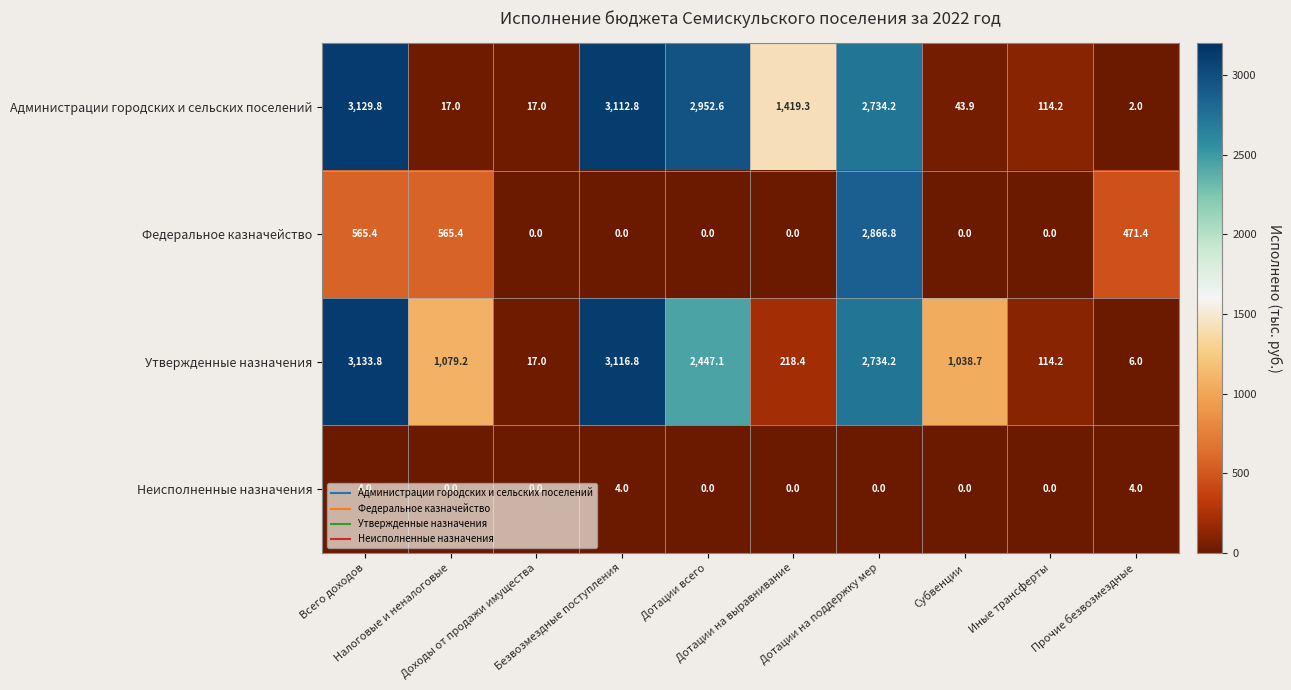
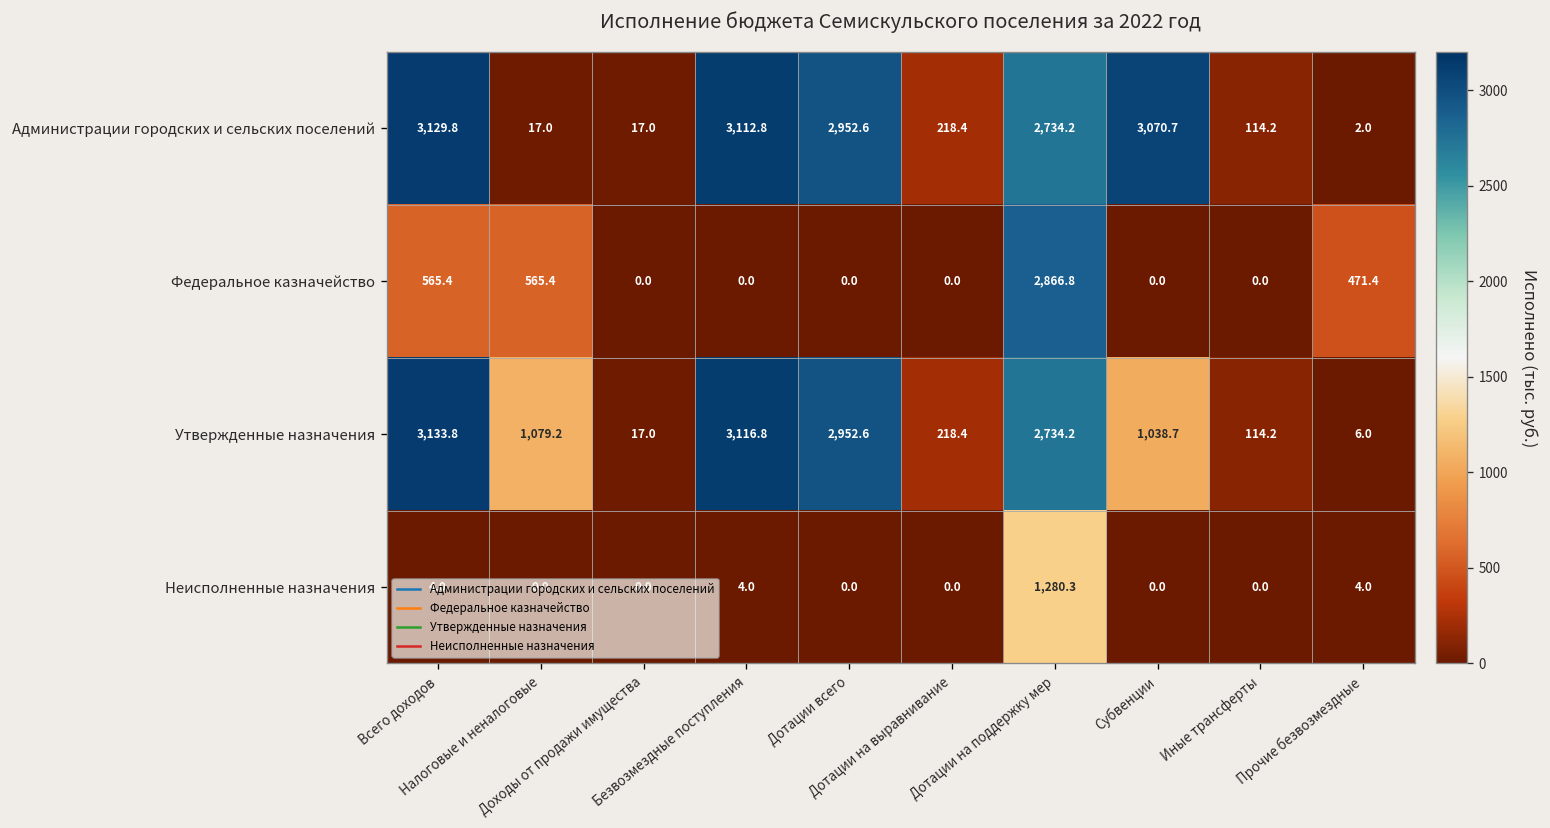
  {
    "Администрации городских и сельских поселений": {
      "Всего доходов": "3,129.8",
      "Налоговые и неналоговые": "17.0",
      "Доходы от продажи имущества": "17.0",
      "Безвозмездные поступления": "3,112.8",
      "Дотации всего": "2,952.6",
-     "Дотации на выравнивание": "1,419.3",
+     "Дотации на выравнивание": "218.4",
      "Дотации на поддержку мер": "2,734.2",
-     "Субвенции": "43.9",
+     "Субвенции": "3,070.7",
      "Иные трансферты": "114.2",
      "Прочие безвозмездные": "2.0"
    },
    "Федеральное казначейство": {
      "Всего доходов": "565.4",
      "Налоговые и неналоговые": "565.4",
      "Доходы от продажи имущества": "0.0",
      "Безвозмездные поступления": "0.0",
      "Дотации всего": "0.0",
      "Дотации на выравнивание": "0.0",
      "Дотации на поддержку мер": "2,866.8",
      "Субвенции": "0.0",
      "Иные трансферты": "0.0",
      "Прочие безвозмездные": "471.4"
    },
    "Утвержденные назначения": {
      "Всего доходов": "3,133.8",
      "Налоговые и неналоговые": "1,079.2",
      "Доходы от продажи имущества": "17.0",
      "Безвозмездные поступления": "3,116.8",
-     "Дотации всего": "2,447.1",
+     "Дотации всего": "2,952.6",
      "Дотации на выравнивание": "218.4",
      "Дотации на поддержку мер": "2,734.2",
      "Субвенции": "1,038.7",
      "Иные трансферты": "114.2",
      "Прочие безвозмездные": "6.0"
    },
    "Неисполненные назначения": {
      "Безвозмездные поступления": "4.0",
      "Дотации всего": "0.0",
      "Дотации на выравнивание": "0.0",
-     "Дотации на поддержку мер": "0.0",
+     "Дотации на поддержку мер": "1,280.3",
      "Субвенции": "0.0",
      "Иные трансферты": "0.0",
      "Прочие безвозмездные": "4.0"
    }
  }
